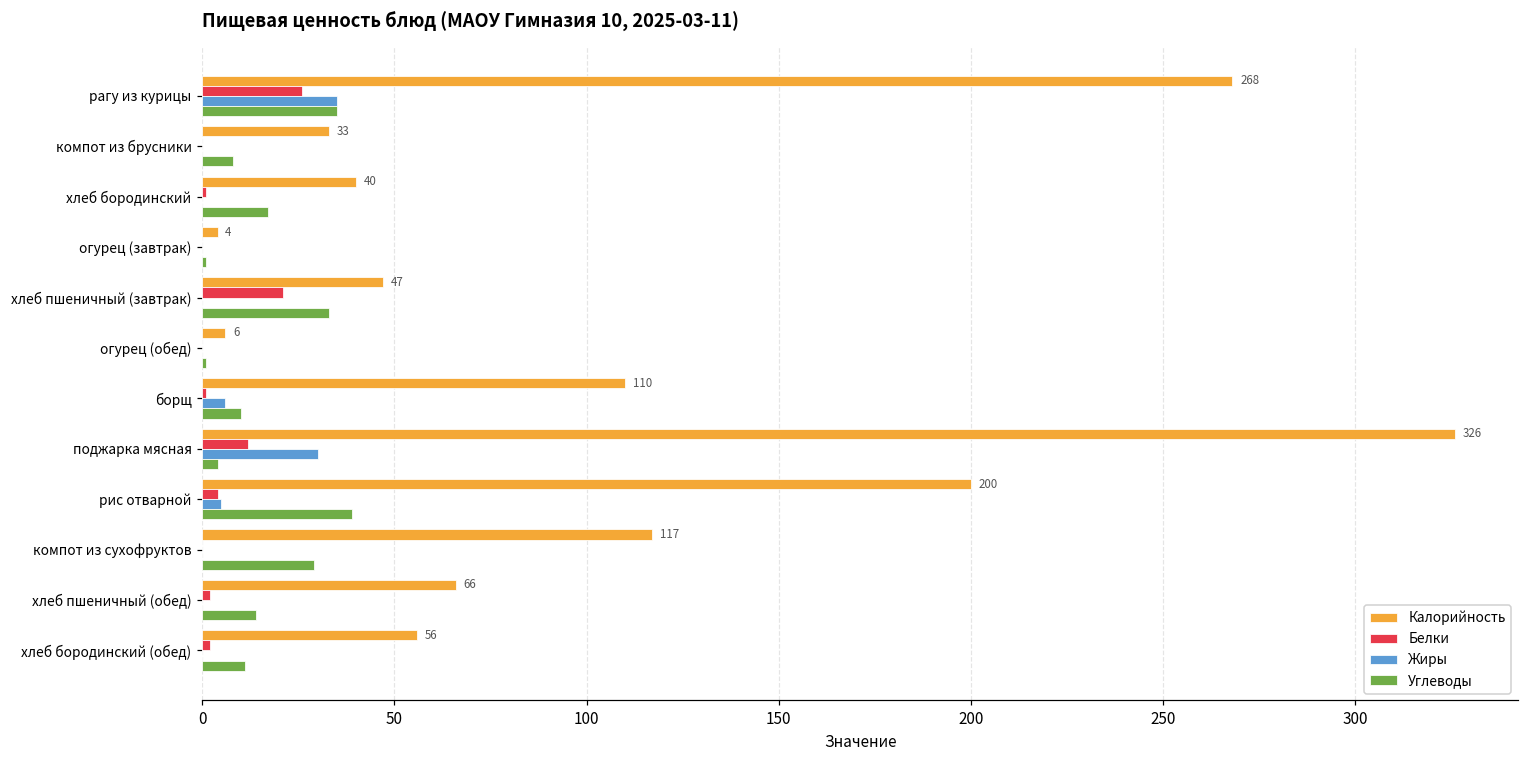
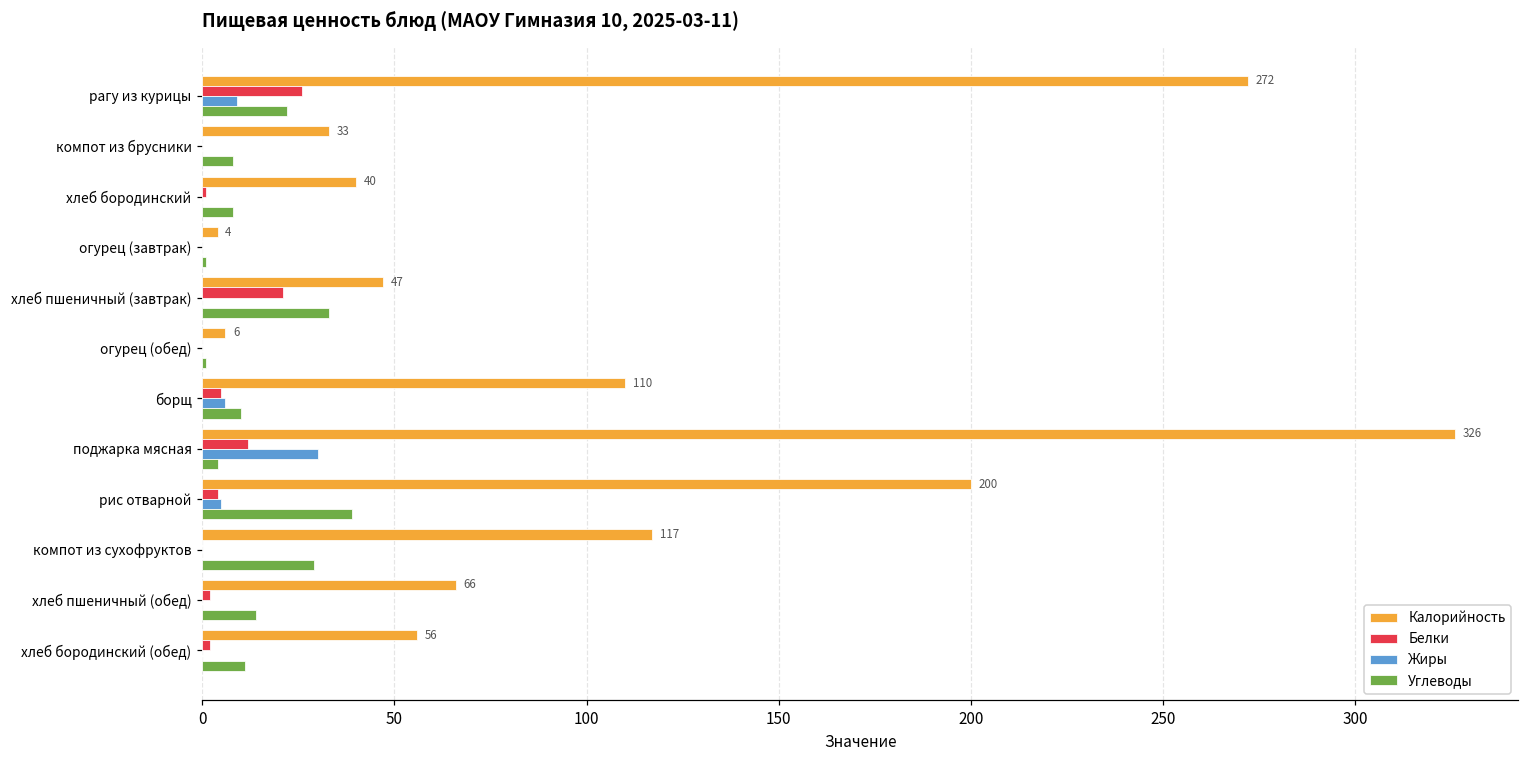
  {
    "Калорийность": {
-     "рагу из курицы": 268,
+     "рагу из курицы": 272,
      "компот из брусники": 33,
      "хлеб бородинский": 40,
      "огурец (завтрак)": 4,
      "хлеб пшеничный (завтрак)": 47,
      "огурец (обед)": 6,
      "борщ": 110,
      "поджарка мясная": 326,
      "рис отварной": 200,
      "компот из сухофруктов": 117,
      "хлеб пшеничный (обед)": 66,
      "хлеб бородинский (обед)": 56
    },
    "Белки": {
      "рагу из курицы": 26,
      "компот из брусники": 0,
      "хлеб бородинский": 1,
      "огурец (завтрак)": 0,
      "хлеб пшеничный (завтрак)": 21,
      "огурец (обед)": 0,
-     "борщ": 1,
+     "борщ": 5,
      "поджарка мясная": 12,
      "рис отварной": 4,
      "компот из сухофруктов": 0,
      "хлеб пшеничный (обед)": 2,
      "хлеб бородинский (обед)": 2
    },
    "Жиры": {
-     "рагу из курицы": 35,
+     "рагу из курицы": 9,
      "компот из брусники": 0,
      "хлеб бородинский": 0,
      "огурец (завтрак)": 0,
      "хлеб пшеничный (завтрак)": 0,
      "огурец (обед)": 0,
      "борщ": 6,
      "поджарка мясная": 30,
      "рис отварной": 5,
      "компот из сухофруктов": 0,
      "хлеб пшеничный (обед)": 0,
      "хлеб бородинский (обед)": 0
    },
    "Углеводы": {
-     "рагу из курицы": 35,
+     "рагу из курицы": 22,
      "компот из брусники": 8,
-     "хлеб бородинский": 17,
+     "хлеб бородинский": 8,
      "огурец (завтрак)": 1,
      "хлеб пшеничный (завтрак)": 33,
      "огурец (обед)": 1,
      "борщ": 10,
      "поджарка мясная": 4,
      "рис отварной": 39,
      "компот из сухофруктов": 29,
      "хлеб пшеничный (обед)": 14,
      "хлеб бородинский (обед)": 11
    }
  }
